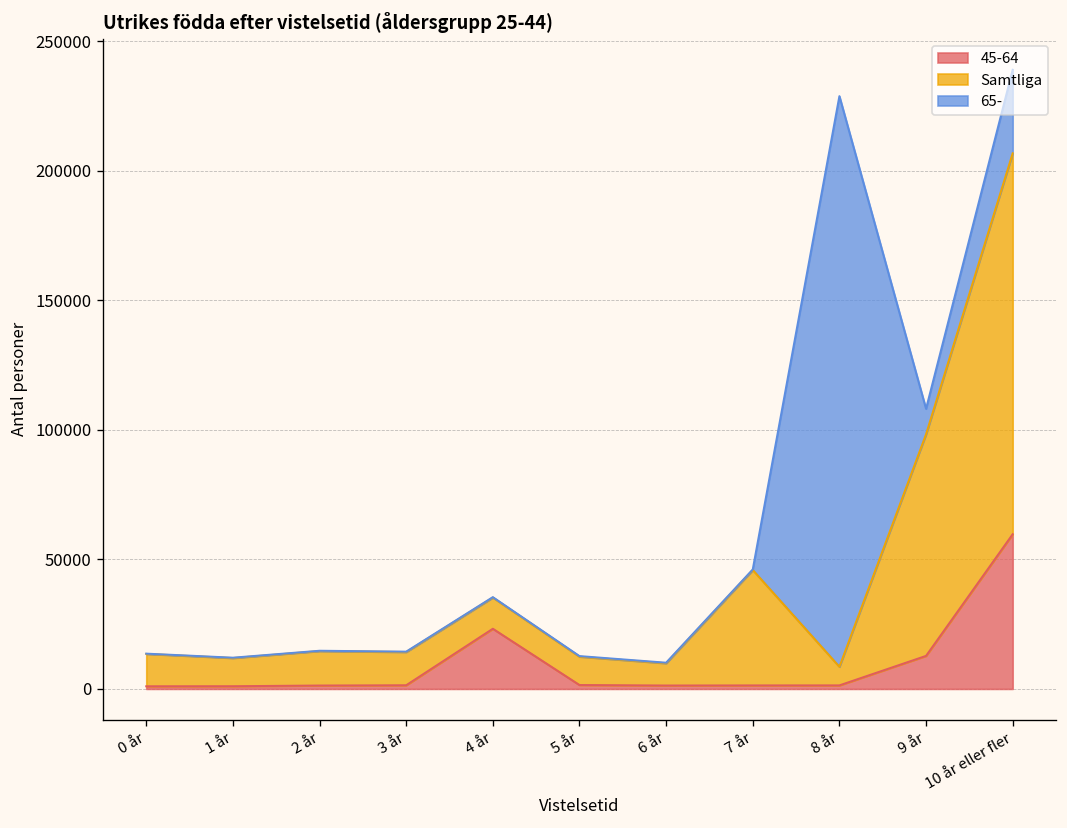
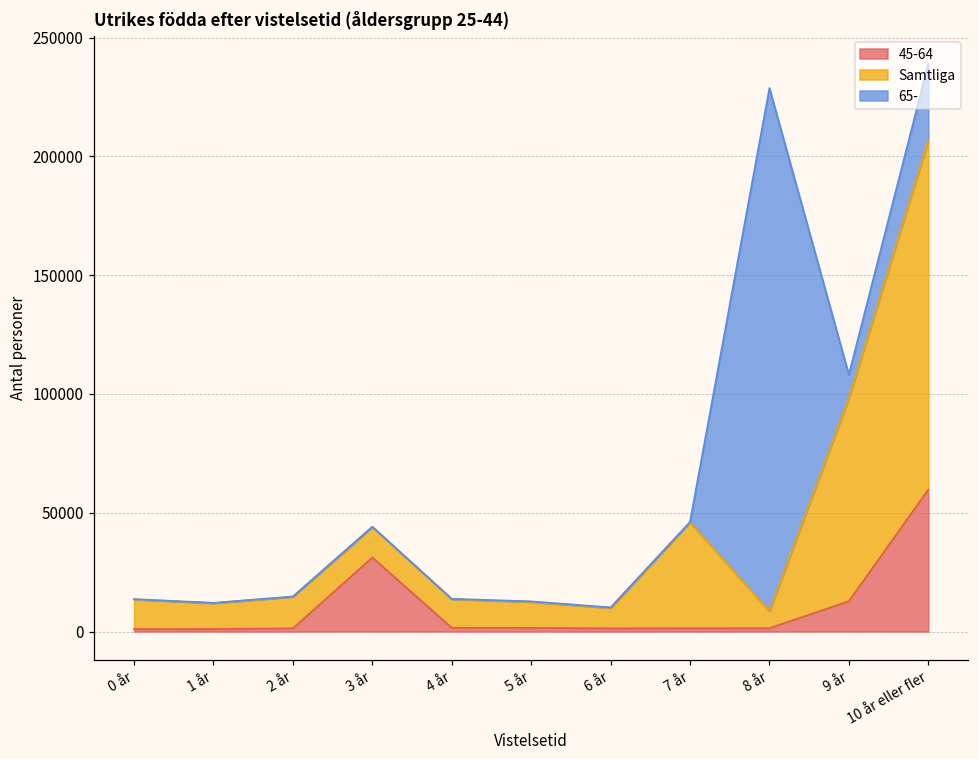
  {
    "45-64": {
      "0 år": 1000,
      "1 år": 1000,
      "2 år": 1000,
-     "3 år": 1000,
-     "4 år": 23000,
+     "3 år": 31000,
+     "4 år": 2000,
      "5 år": 2000,
      "6 år": 1000,
      "7 år": 1000,
      "8 år": 1000,
      "9 år": 13000,
      "10 år eller fler": 60000
    },
    "Samtliga": {
      "8 år": 7000,
      "9 år": 86000,
      "10 år eller fler": 147000
    },
    "65-": {
      "8 år": 220000,
      "9 år": 10000
    }
  }
